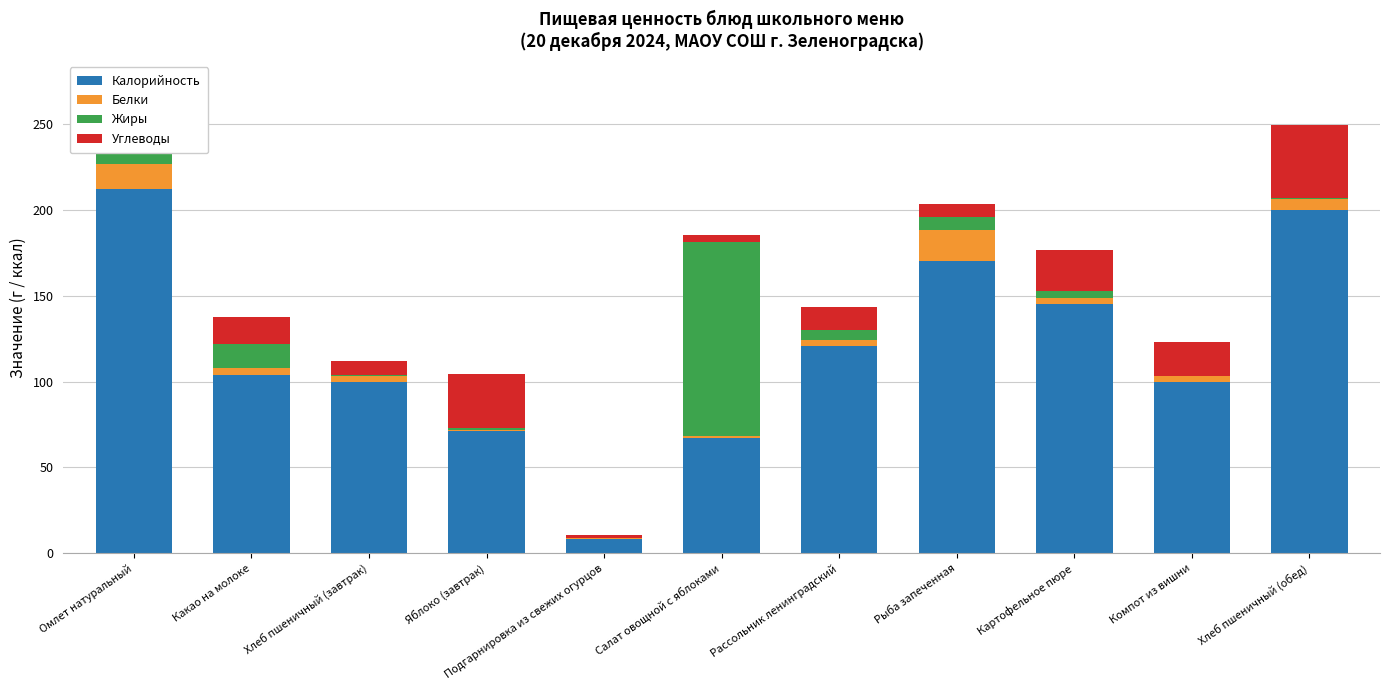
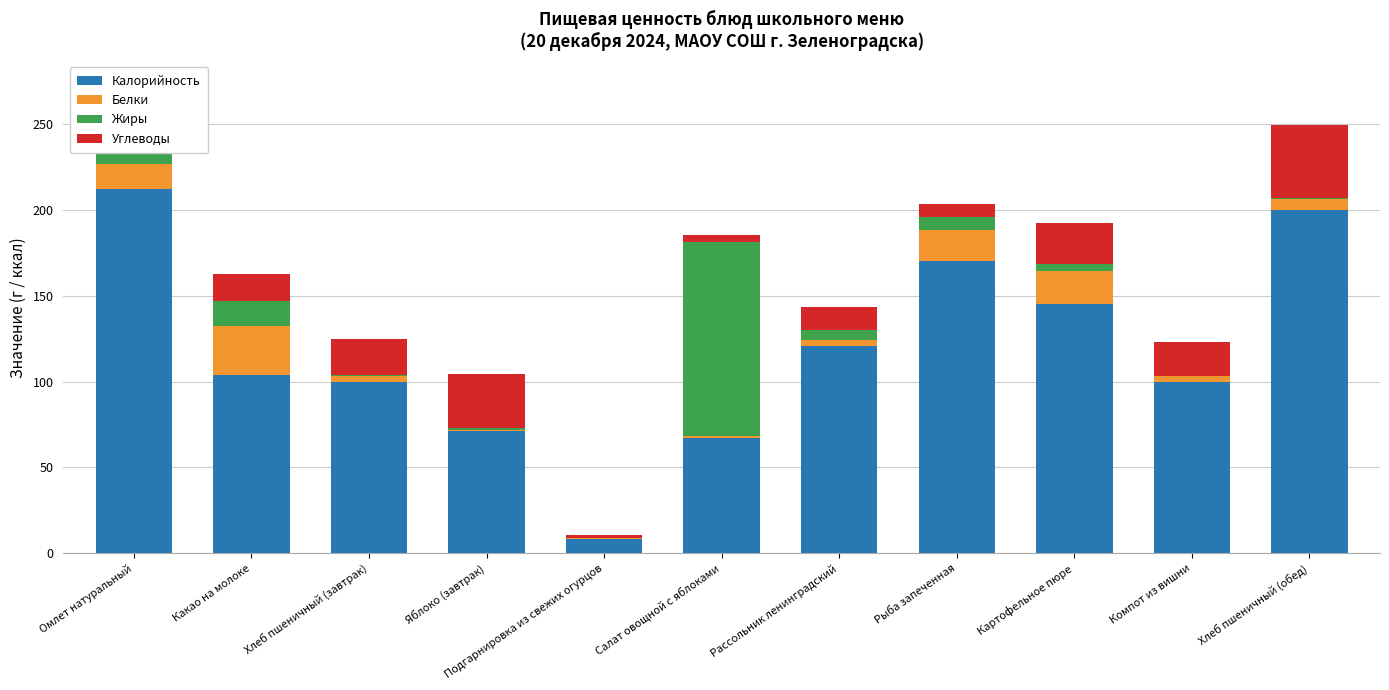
  {
    "Калорийность": {
      "Омлет натуральный": 212,
      "Какао на молоке": 104,
      "Хлеб пшеничный (завтрак)": 100,
      "Яблоко (завтрак)": 71,
      "Подгарнировка из свежих огурцов": 8,
      "Салат овощной с яблоками": 67,
      "Рассольник ленинградский": 121,
      "Рыба запеченная": 170,
      "Картофельное пюре": 145,
      "Компот из вишни": 100,
      "Хлеб пшеничный (обед)": 200
    },
    "Белки": {
      "Омлет натуральный": 15,
-     "Какао на молоке": 4,
+     "Какао на молоке": 28,
      "Хлеб пшеничный (завтрак)": 3,
      "Рассольник ленинградский": 4,
      "Рыба запеченная": 18,
-     "Картофельное пюре": 3,
+     "Картофельное пюре": 19,
      "Компот из вишни": 3,
      "Хлеб пшеничный (обед)": 6
    },
    "Жиры": {
      "Омлет натуральный": 6,
      "Какао на молоке": 14,
      "Салат овощной с яблоками": 113,
      "Рассольник ленинградский": 6,
      "Рыба запеченная": 8,
      "Картофельное пюре": 4,
      "Компот из вишни": 0
    },
    "Углеводы": {
      "Какао на молоке": 16,
-     "Хлеб пшеничный (завтрак)": 8,
+     "Хлеб пшеничный (завтрак)": 21,
      "Яблоко (завтрак)": 31,
      "Подгарнировка из свежих огурцов": 2,
      "Салат овощной с яблоками": 4,
      "Рассольник ленинградский": 14,
      "Рыба запеченная": 7,
      "Картофельное пюре": 24,
      "Компот из вишни": 20,
      "Хлеб пшеничный (обед)": 42
    }
  }
